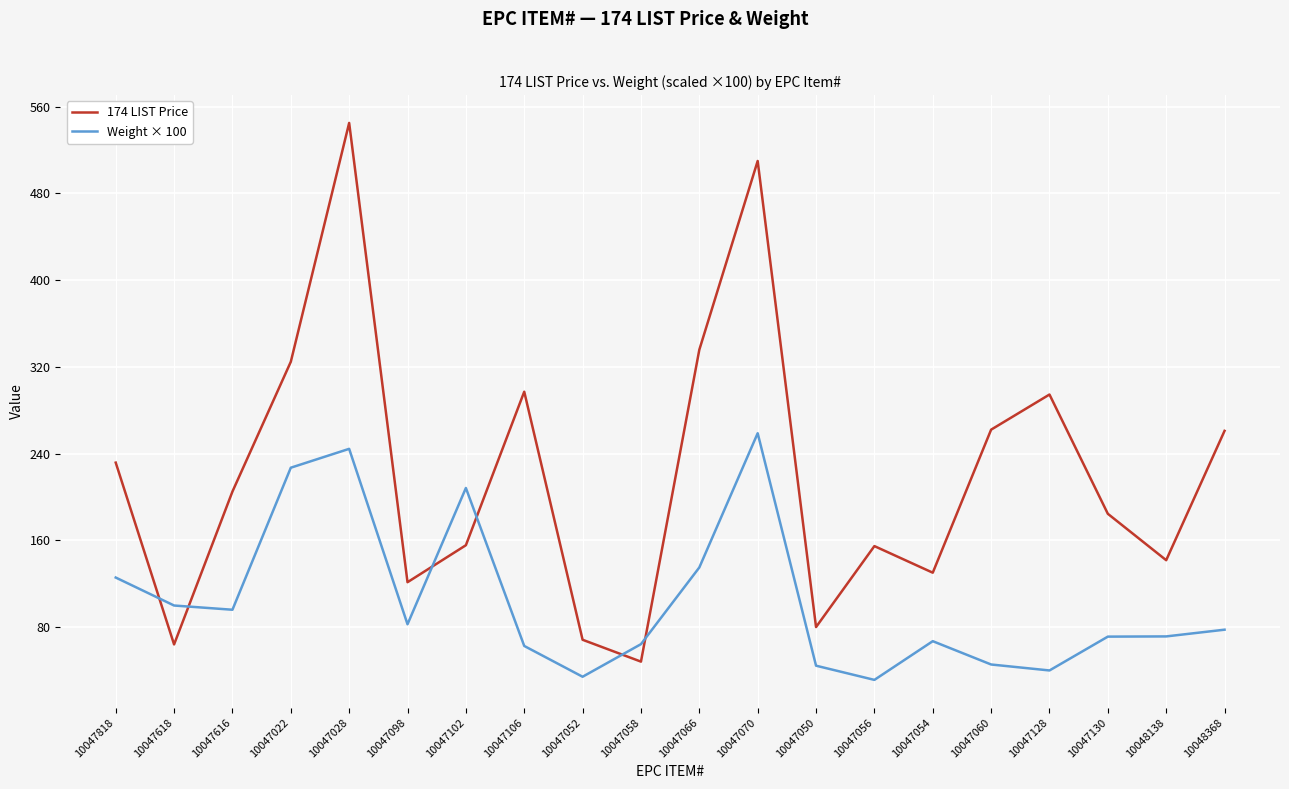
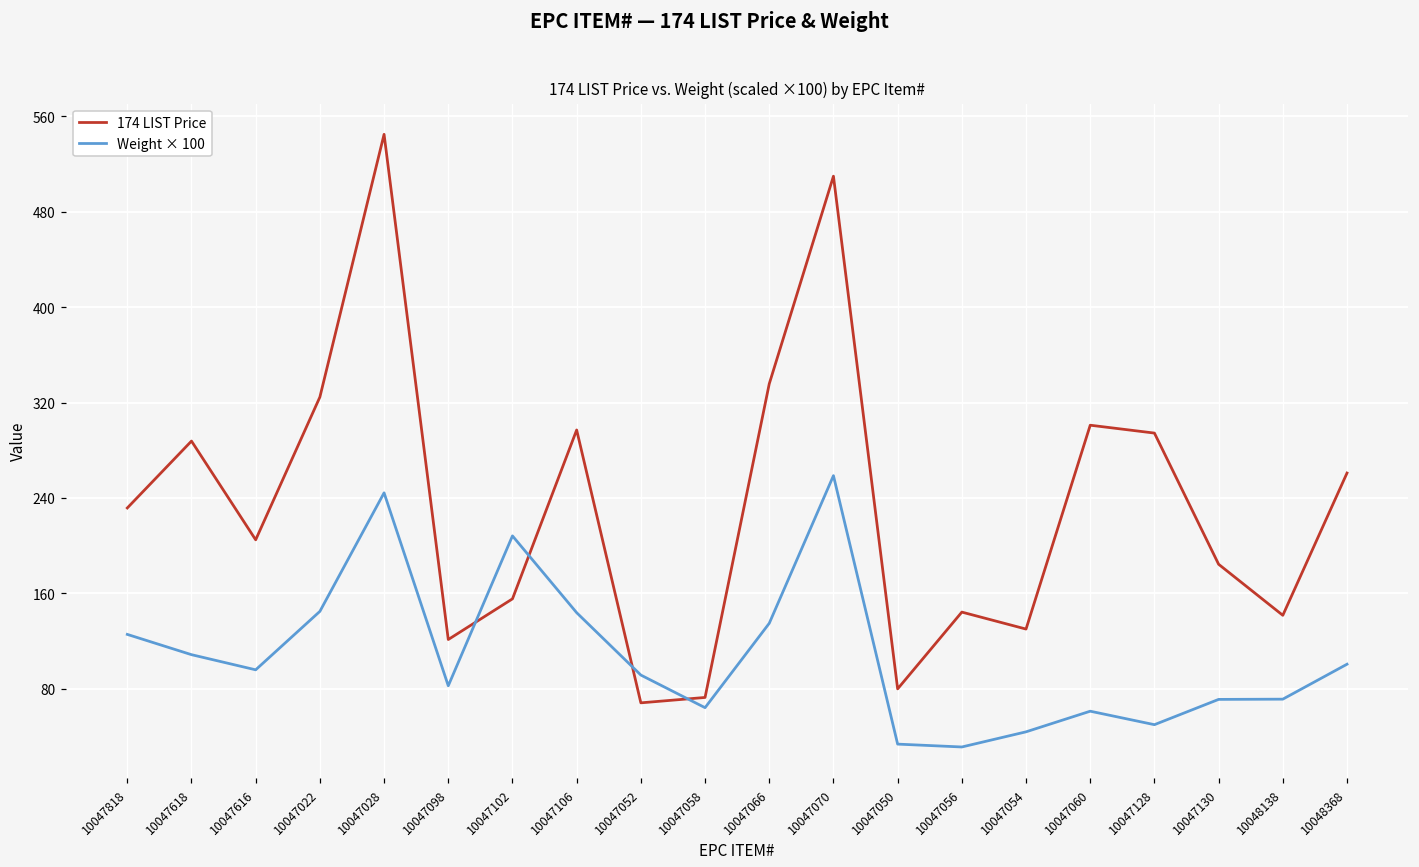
  {
    "174 LIST Price": {
      "10047818": 232,
-     "10047618": 64,
+     "10047618": 288,
      "10047616": 205,
      "10047022": 325,
      "10047028": 545,
      "10047098": 121,
      "10047102": 156,
      "10047106": 297,
      "10047052": 68,
-     "10047058": 48,
+     "10047058": 73,
      "10047066": 336,
      "10047070": 510,
      "10047050": 80,
-     "10047056": 155,
+     "10047056": 144,
      "10047054": 130,
-     "10047060": 262,
+     "10047060": 301,
      "10047128": 295,
      "10047130": 185,
      "10048138": 142,
      "10048368": 261
    },
    "Weight × 100": {
      "10047818": 126,
-     "10047618": 100,
+     "10047618": 109,
      "10047616": 96,
-     "10047022": 227,
+     "10047022": 145,
      "10047028": 244,
      "10047098": 83,
      "10047102": 208,
-     "10047106": 63,
-     "10047052": 34,
+     "10047106": 144,
+     "10047052": 92,
      "10047058": 64,
      "10047066": 135,
      "10047070": 259,
-     "10047050": 44,
+     "10047050": 34,
      "10047056": 31,
-     "10047054": 67,
-     "10047060": 46,
-     "10047128": 40,
+     "10047054": 44,
+     "10047060": 61,
+     "10047128": 50,
      "10047130": 71,
      "10048138": 71,
-     "10048368": 78
+     "10048368": 101
    }
  }
